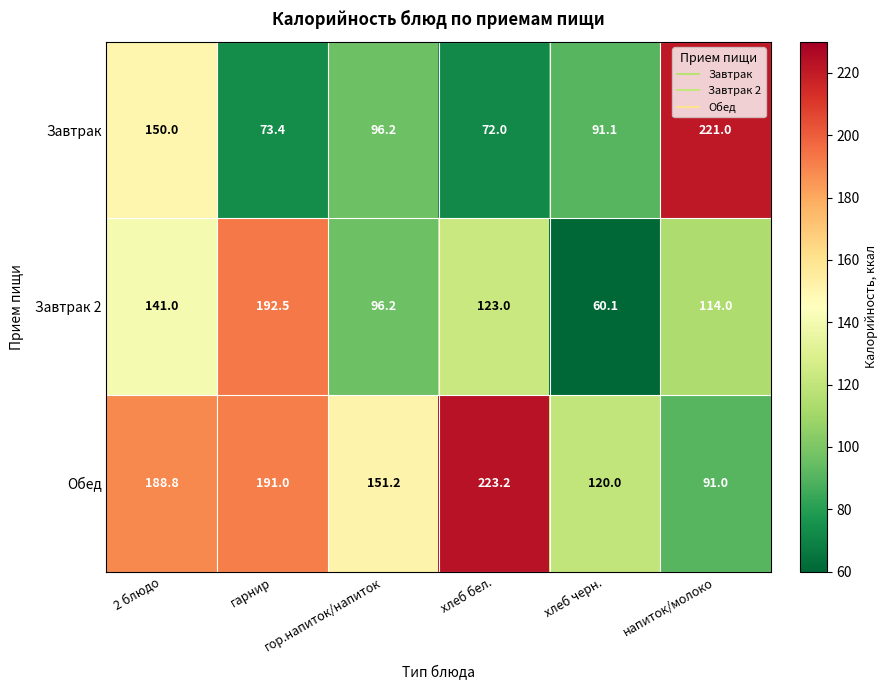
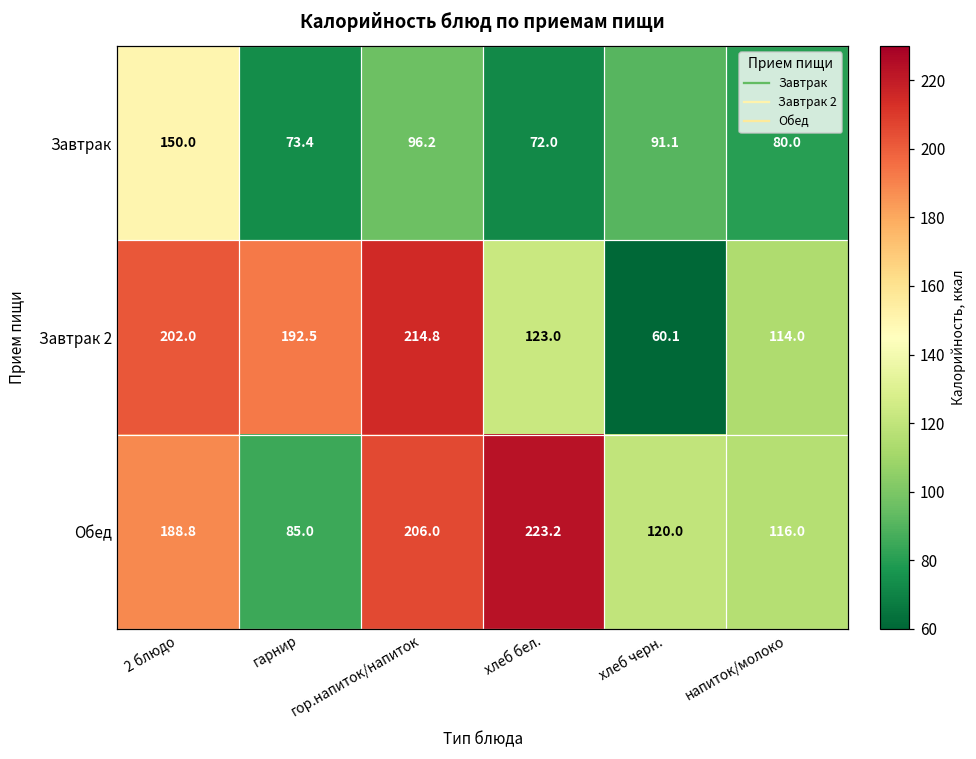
  {
    "Завтрак": {
      "2 блюдо": 150.0,
      "гарнир": 73.4,
      "гор.напиток/напиток": 96.2,
      "хлеб бел.": 72.0,
      "хлеб черн.": 91.1,
-     "напиток/молоко": 221.0
+     "напиток/молоко": 80.0
    },
    "Завтрак 2": {
-     "2 блюдо": 141.0,
+     "2 блюдо": 202.0,
      "гарнир": 192.5,
-     "гор.напиток/напиток": 96.2,
+     "гор.напиток/напиток": 214.8,
      "хлеб бел.": 123.0,
      "хлеб черн.": 60.1,
      "напиток/молоко": 114.0
    },
    "Обед": {
      "2 блюдо": 188.8,
-     "гарнир": 191.0,
-     "гор.напиток/напиток": 151.2,
+     "гарнир": 85.0,
+     "гор.напиток/напиток": 206.0,
      "хлеб бел.": 223.2,
      "хлеб черн.": 120.0,
-     "напиток/молоко": 91.0
+     "напиток/молоко": 116.0
    }
  }
